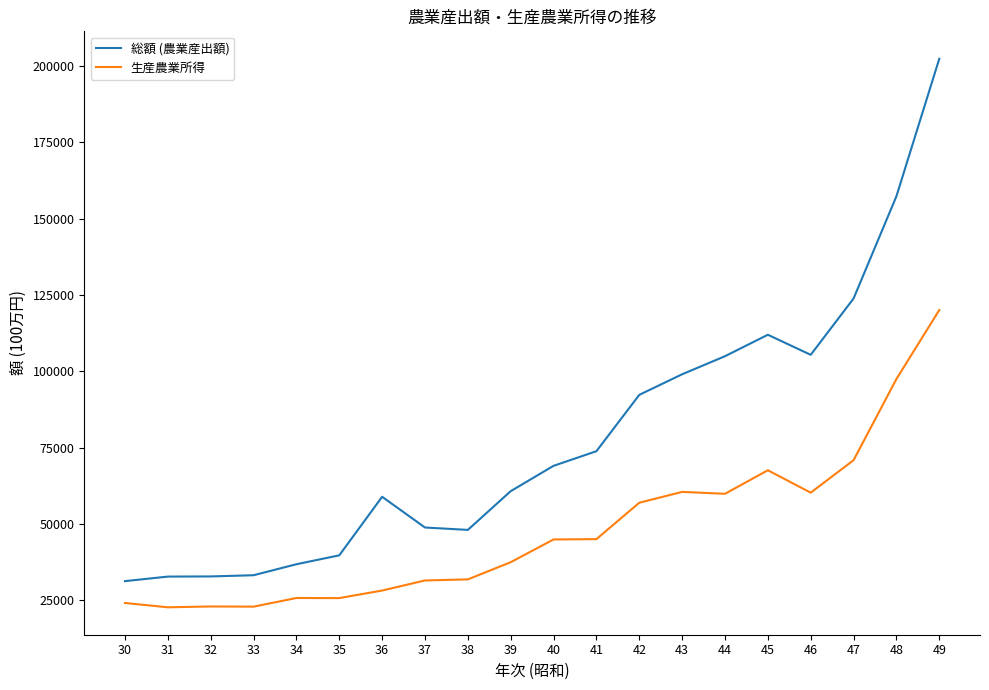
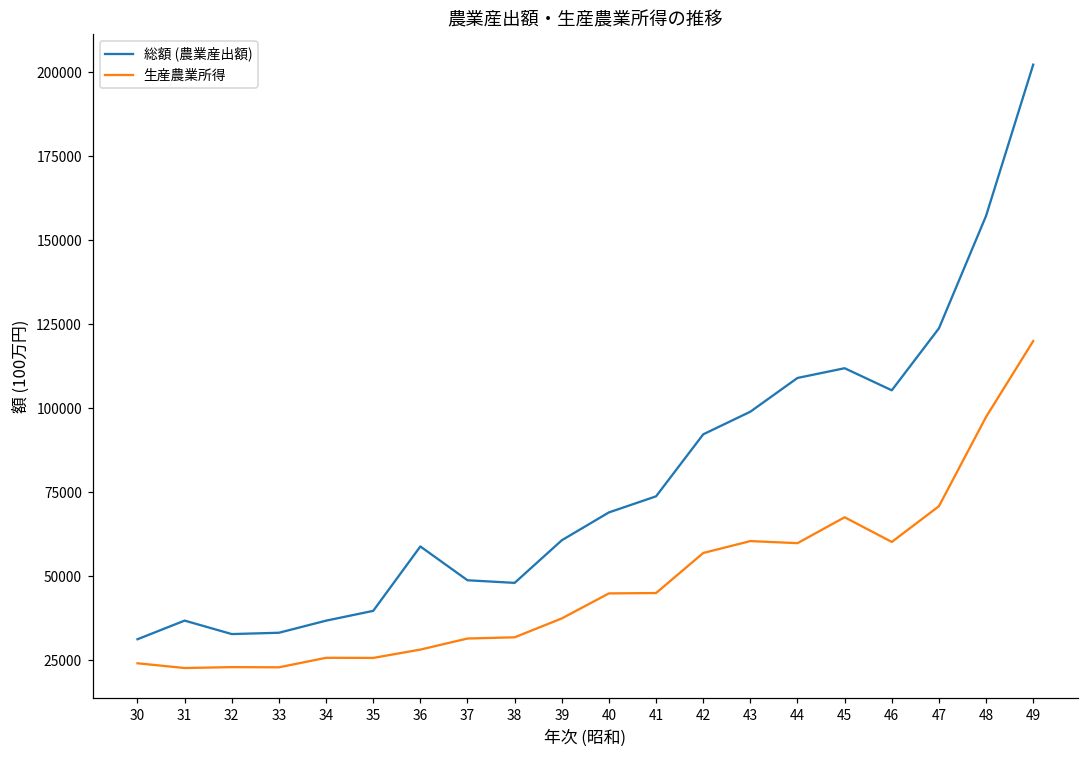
  {
    "総額 (農業産出額)": {
      "30": 31000,
-     "31": 33000,
+     "31": 37000,
      "32": 33000,
      "33": 33000,
      "34": 37000,
      "35": 40000,
      "36": 59000,
      "37": 49000,
      "38": 48000,
      "39": 61000,
      "40": 69000,
      "41": 74000,
      "42": 92000,
      "43": 99000,
-     "44": 105000,
+     "44": 109000,
      "45": 112000,
      "46": 105000,
      "47": 124000,
      "48": 157000,
      "49": 202000
    },
    "生産農業所得": {
      "30": 24000,
      "31": 23000,
      "32": 23000,
      "33": 23000,
      "34": 26000,
      "35": 26000,
      "36": 28000,
      "37": 31000,
      "38": 32000,
      "39": 37000,
      "40": 45000,
      "41": 45000,
      "42": 57000,
      "43": 60000,
      "44": 60000,
      "45": 68000,
      "46": 60000,
      "47": 71000,
      "48": 97000,
      "49": 120000
    }
  }
